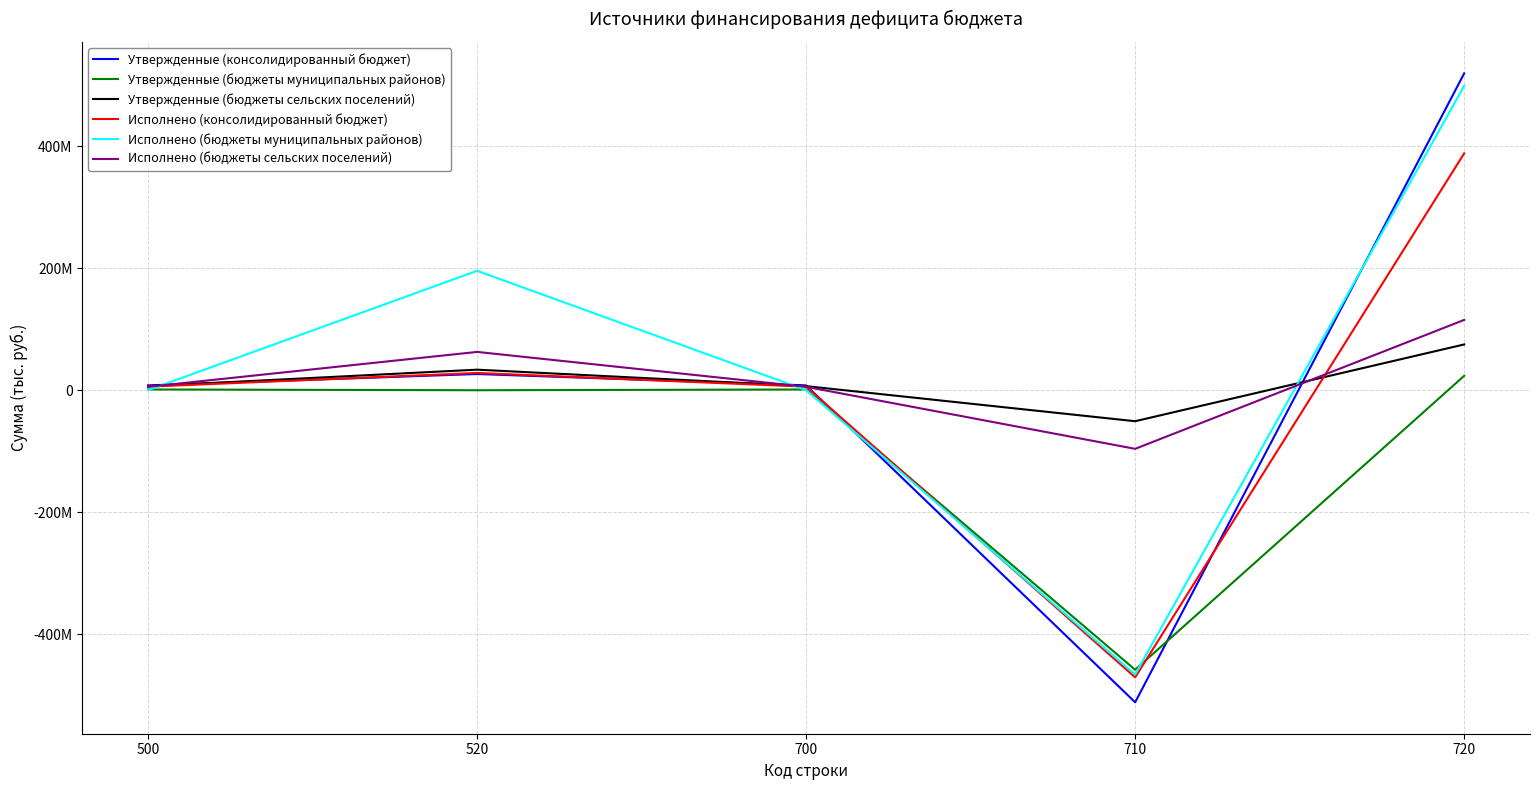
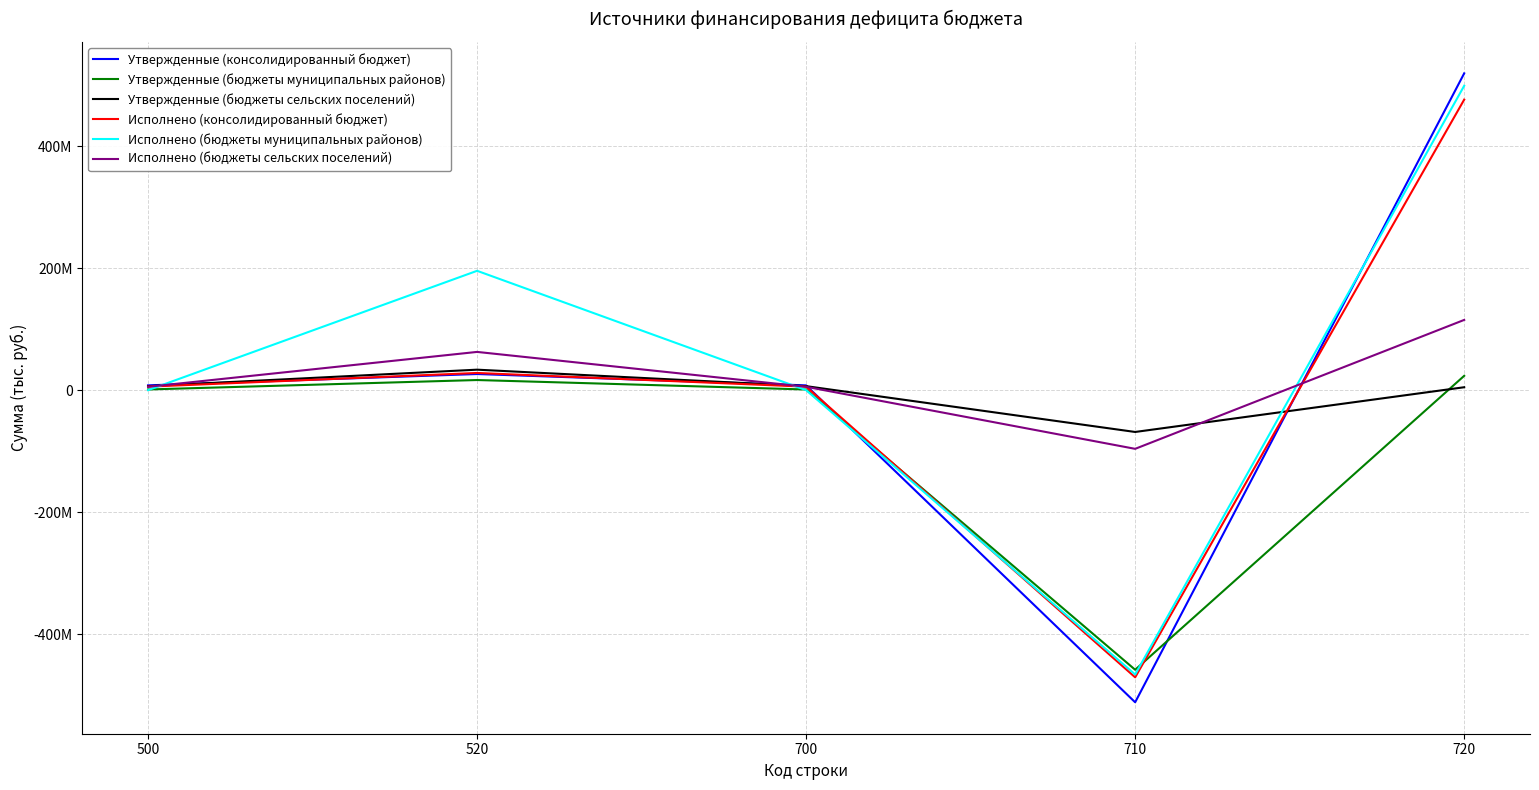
  {
    "Утвержденные (консолидированный бюджет)": {
      "710": -510000000,
      "720": 520000000
    },
    "Утвержденные (бюджеты муниципальных районов)": {
-     "520": 0,
+     "520": 20000000,
      "710": -460000000,
      "720": 20000000
    },
    "Утвержденные (бюджеты сельских поселений)": {
      "520": 30000000,
-     "710": -50000000,
-     "720": 80000000
+     "710": -70000000,
+     "720": 0
    },
    "Исполнено (консолидированный бюджет)": {
      "710": -470000000,
-     "720": 390000000
+     "720": 480000000
    },
    "Исполнено (бюджеты муниципальных районов)": {
      "520": 200000000,
      "710": -470000000,
      "720": 500000000
    },
    "Исполнено (бюджеты сельских поселений)": {
      "520": 60000000,
      "710": -100000000,
      "720": 120000000
    }
  }
